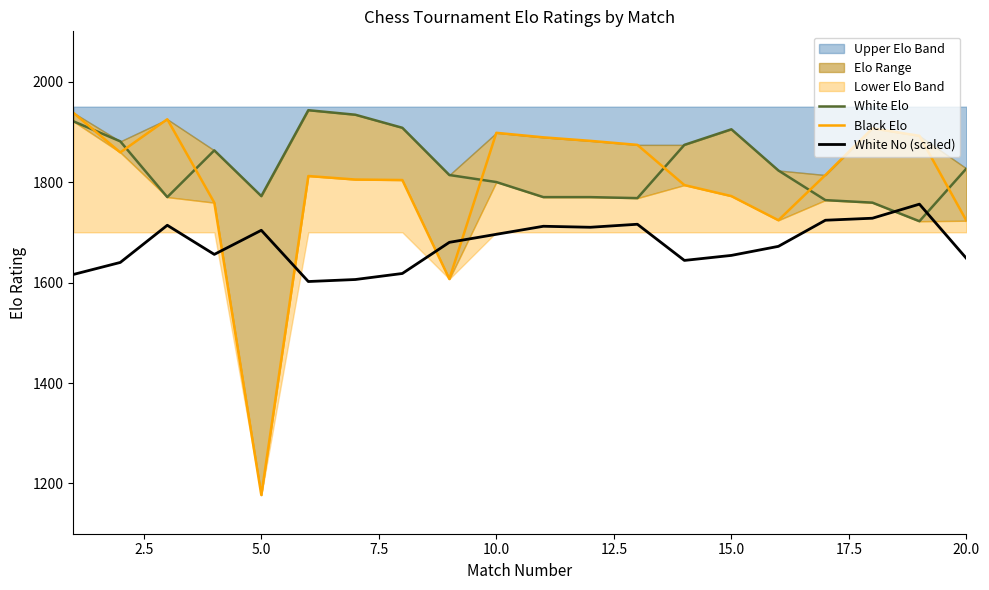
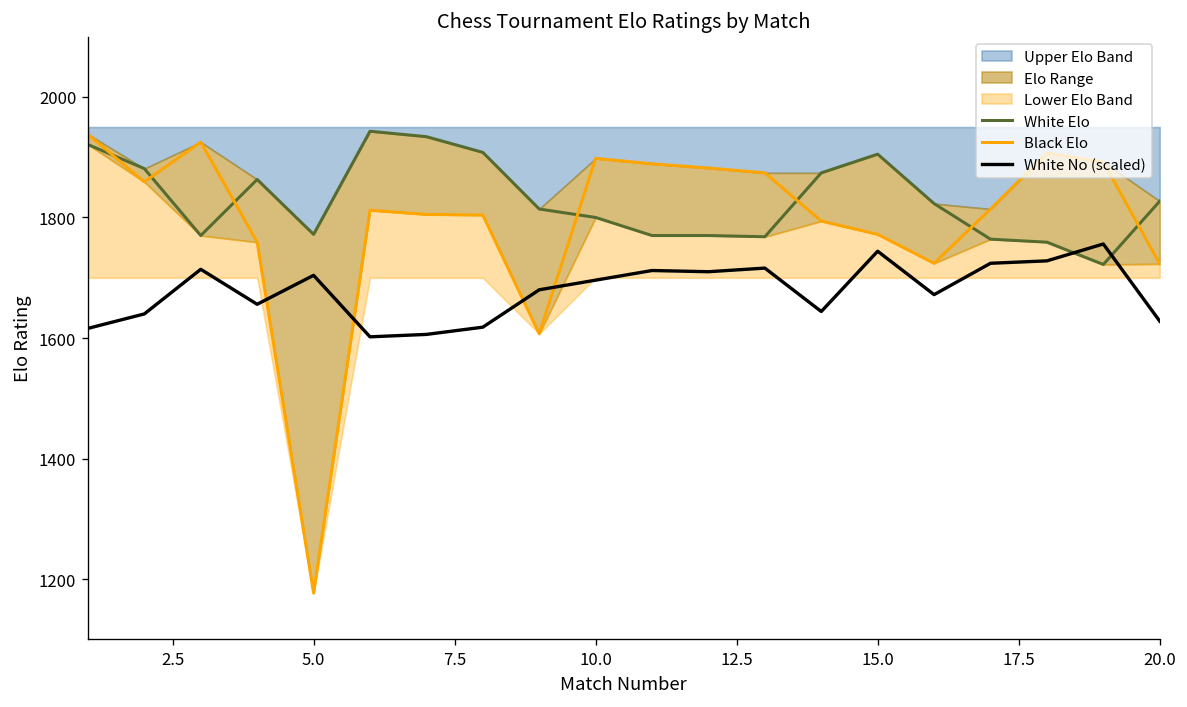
  {
    "Upper Elo Band": {
      "5.0": 180,
      "10.0": 50,
      "15.0": 50,
      "20.0": 120
    },
    "White No (scaled)": {
      "5.0": 1700,
      "10.0": 1700,
-     "15.0": 1650,
-     "20.0": 1650
+     "15.0": 1740,
+     "20.0": 1630
    }
  }
